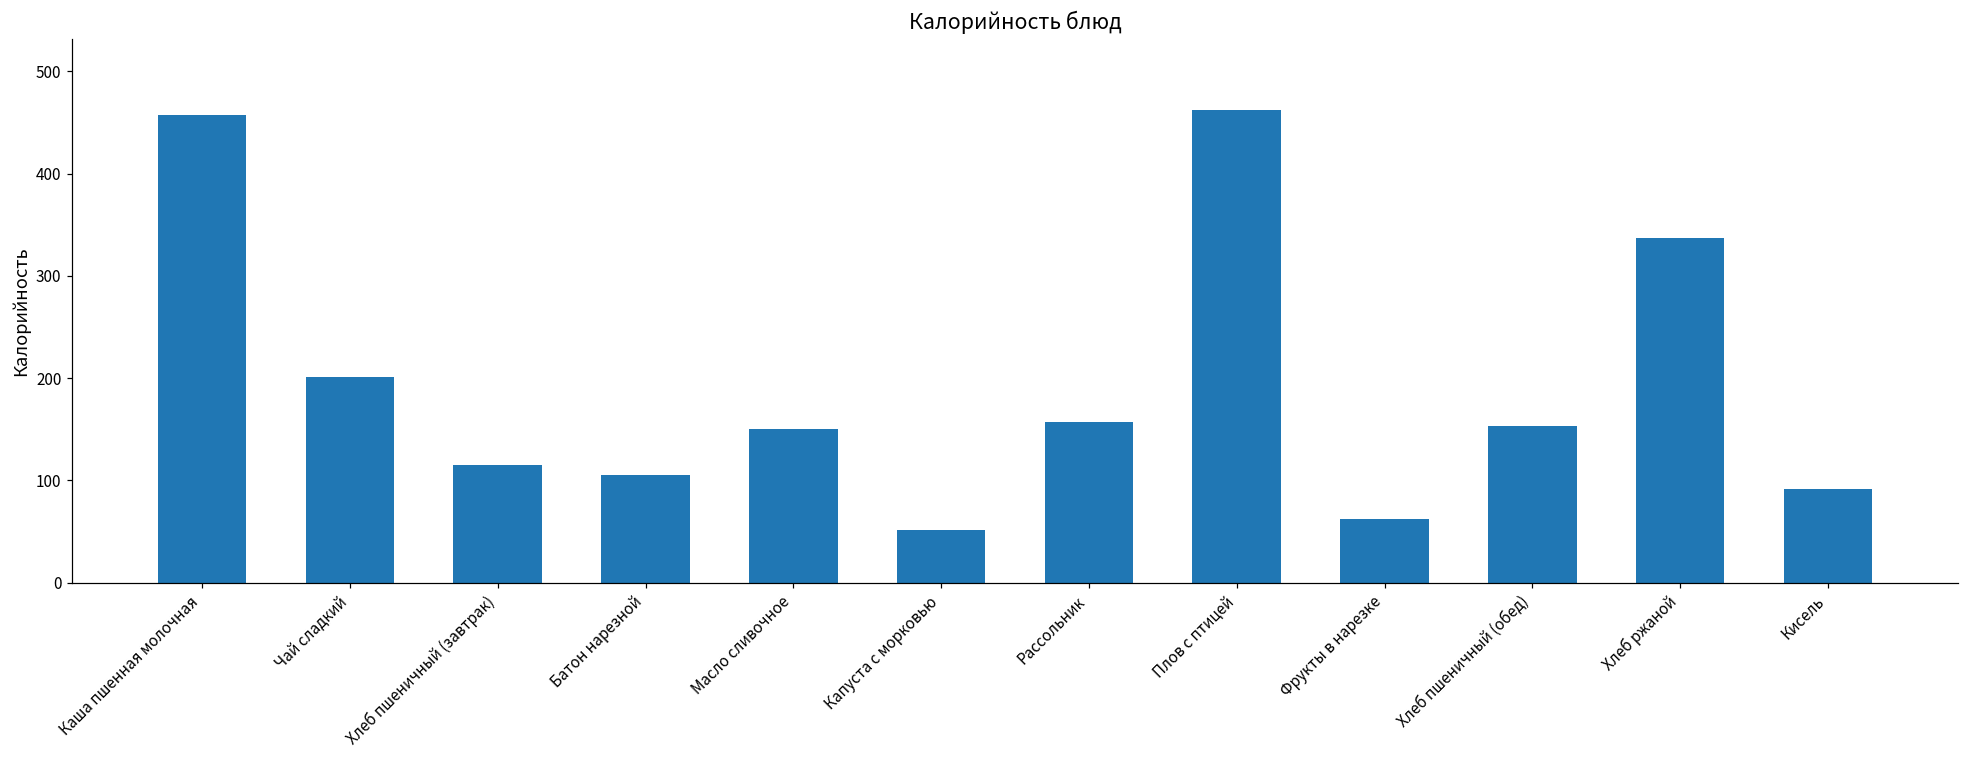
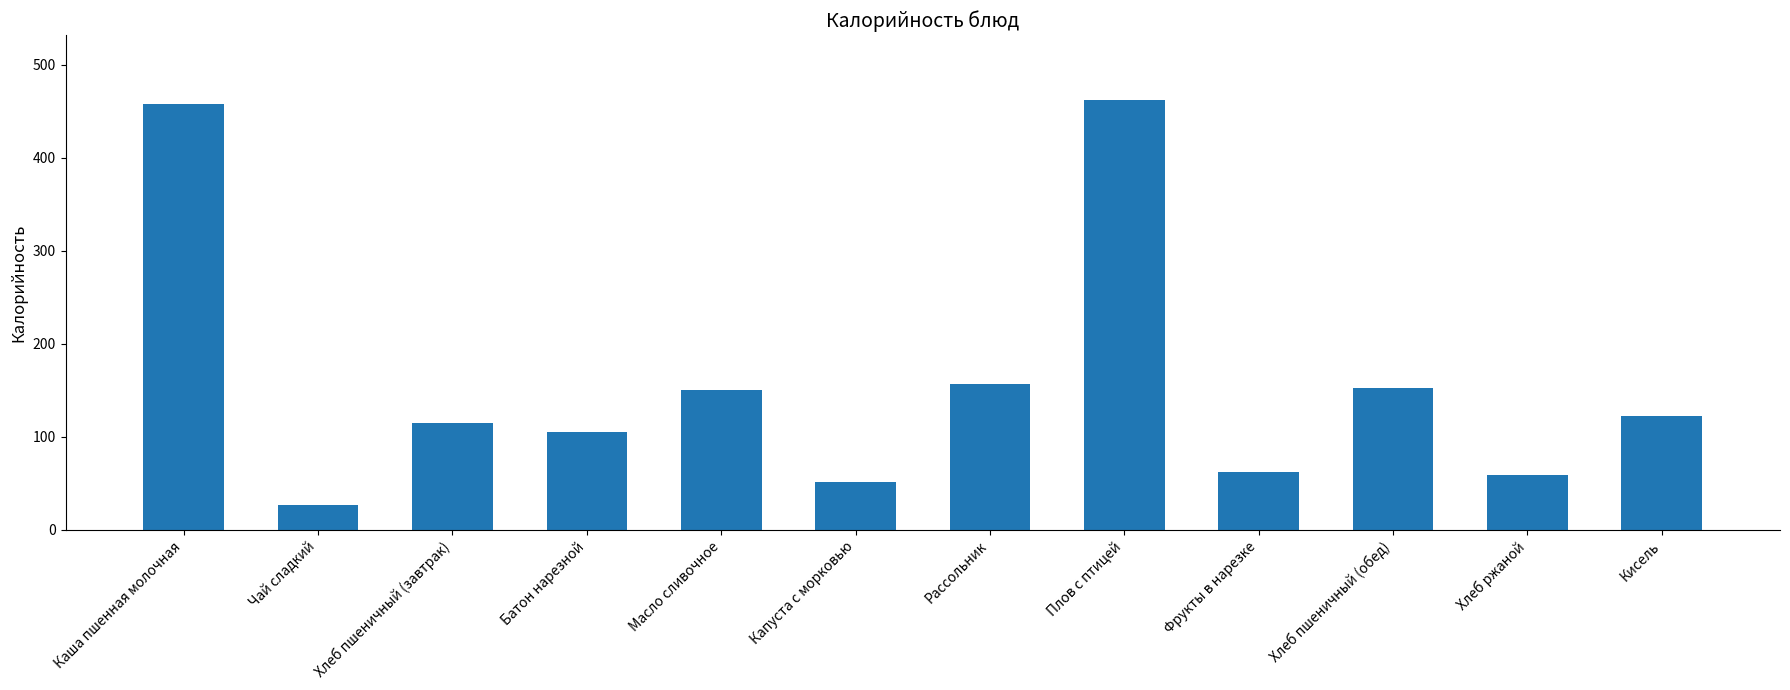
  {
    "Каша пшенная молочная": 460,
-   "Чай сладкий": 200,
+   "Чай сладкий": 30,
    "Хлеб пшеничный (завтрак)": 120,
    "Батон нарезной": 110,
    "Масло сливочное": 150,
    "Капуста с морковью": 50,
    "Рассольник": 160,
    "Плов с птицей": 460,
    "Фрукты в нарезке": 60,
    "Хлеб пшеничный (обед)": 150,
-   "Хлеб ржаной": 340,
-   "Кисель": 90
+   "Хлеб ржаной": 60,
+   "Кисель": 120
  }
